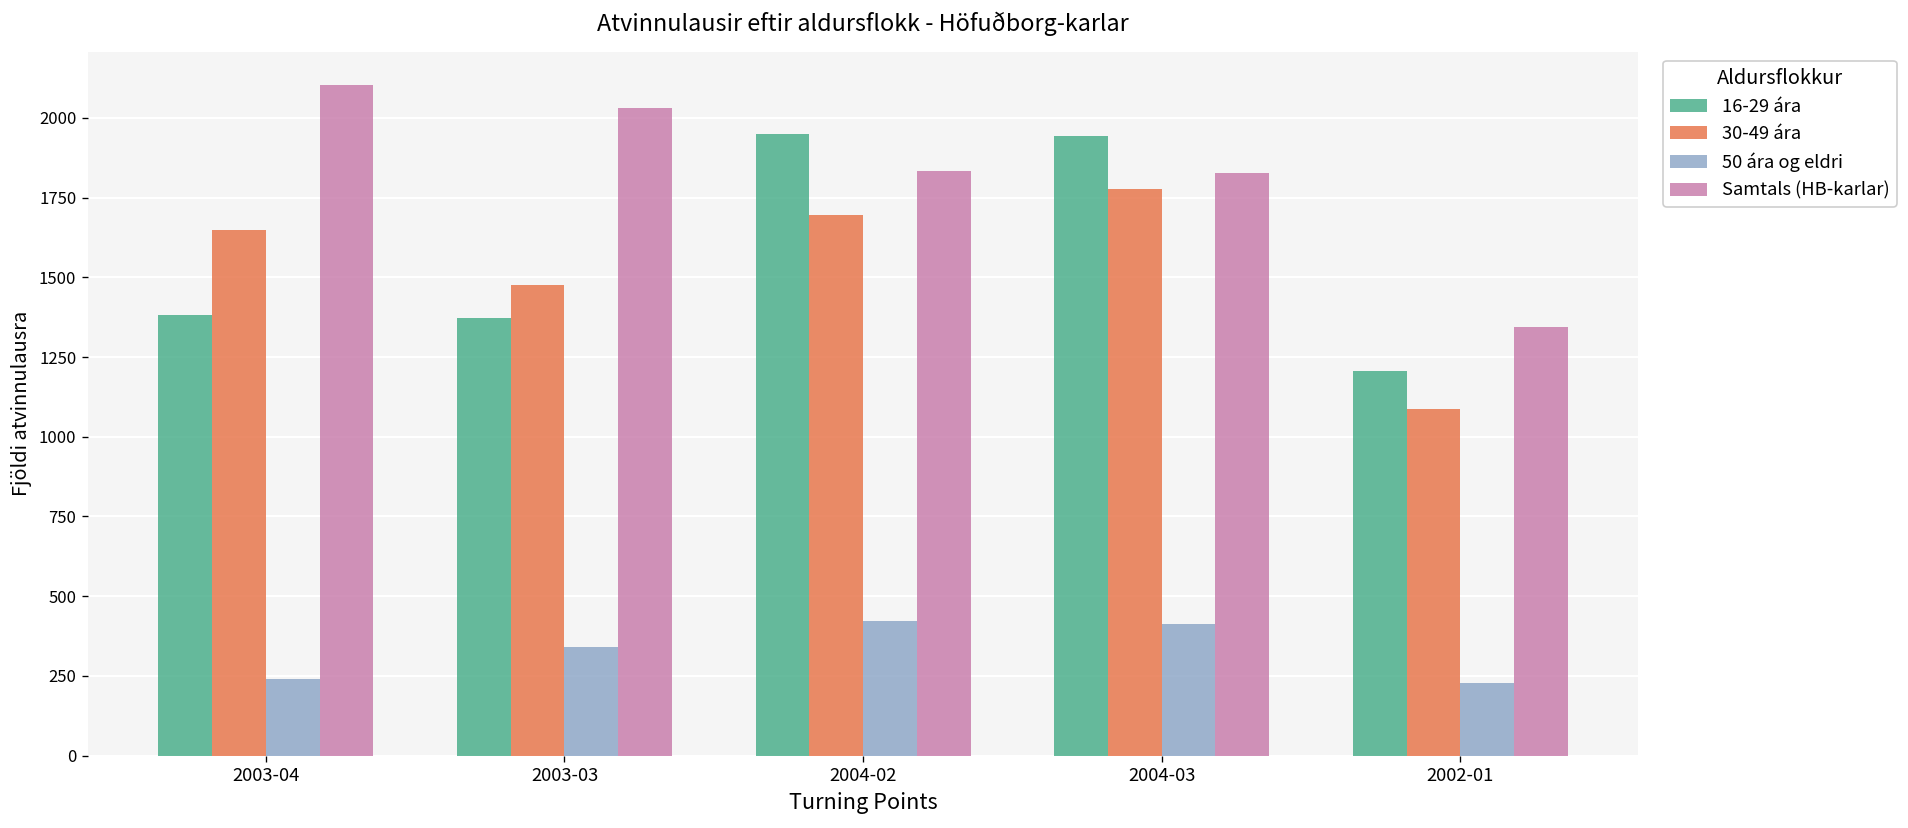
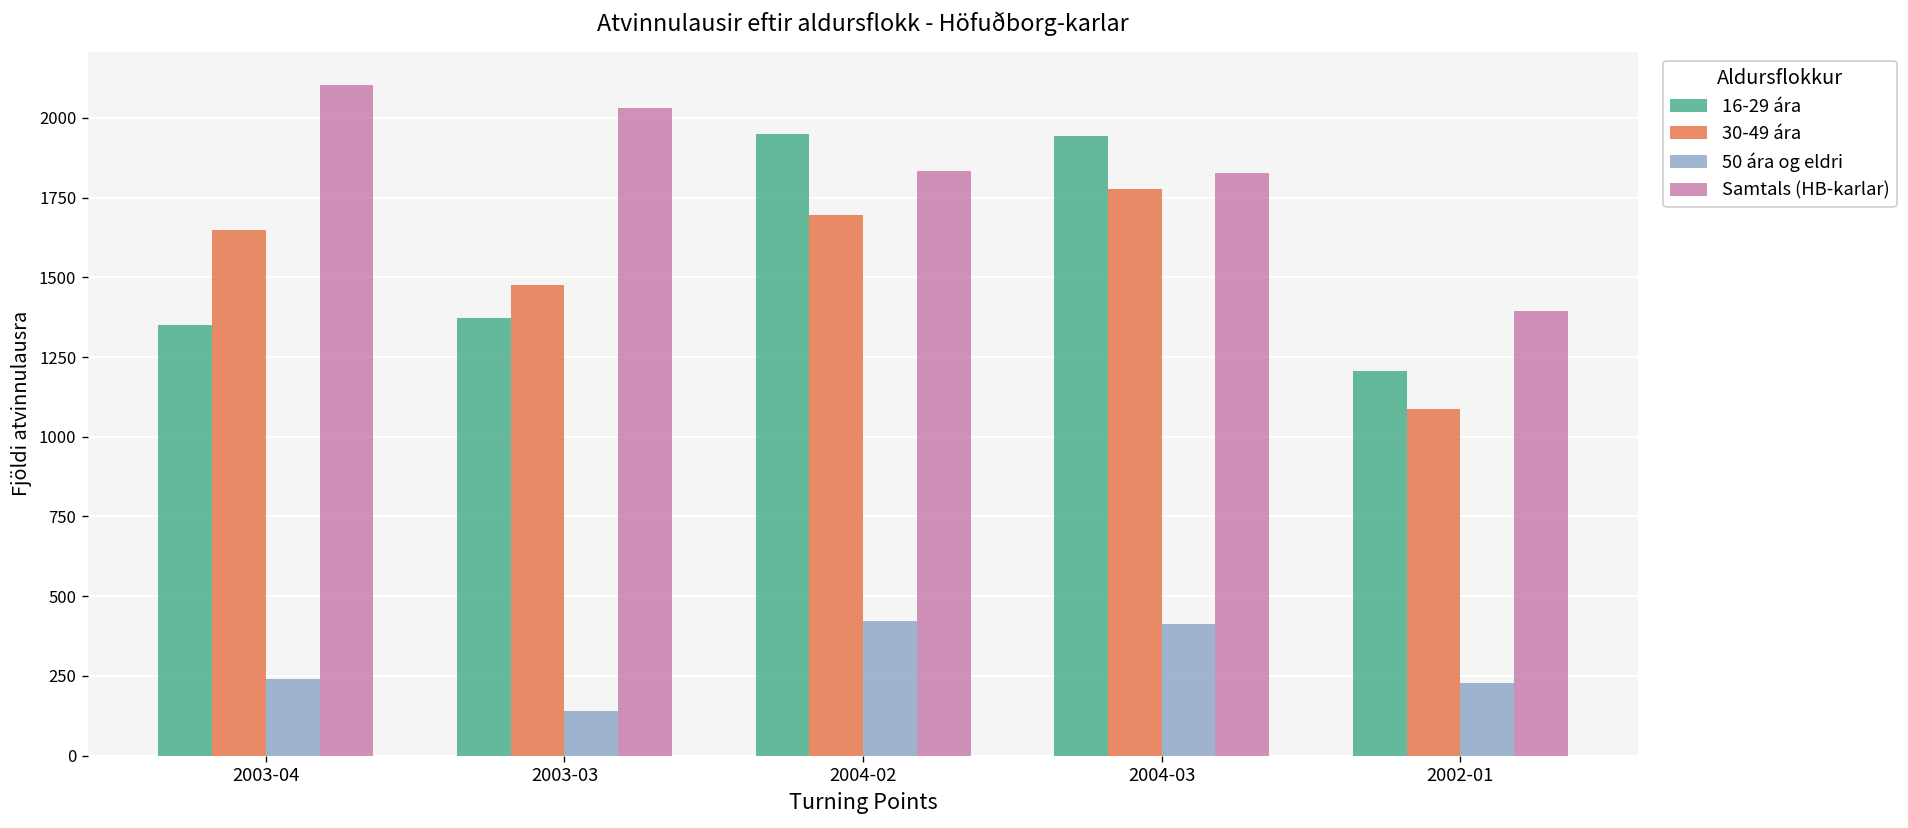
  {
    "16-29 ára": {
-     "2003-04": 1380,
+     "2003-04": 1350,
      "2003-03": 1370,
      "2004-02": 1950,
      "2004-03": 1940,
      "2002-01": 1210
    },
    "30-49 ára": {
      "2003-04": 1650,
      "2003-03": 1480,
      "2004-02": 1700,
      "2004-03": 1780,
      "2002-01": 1090
    },
    "50 ára og eldri": {
      "2003-04": 240,
-     "2003-03": 340,
+     "2003-03": 140,
      "2004-02": 420,
      "2004-03": 410,
      "2002-01": 230
    },
    "Samtals (HB-karlar)": {
      "2003-04": 2100,
      "2003-03": 2030,
      "2004-02": 1830,
      "2004-03": 1830,
-     "2002-01": 1350
+     "2002-01": 1390
    }
  }
